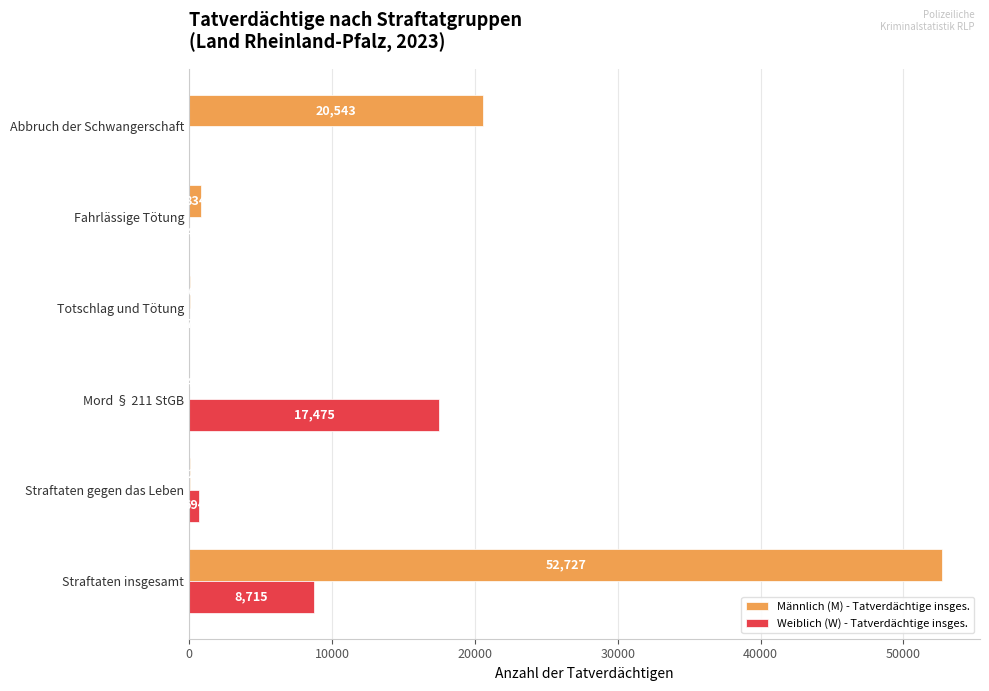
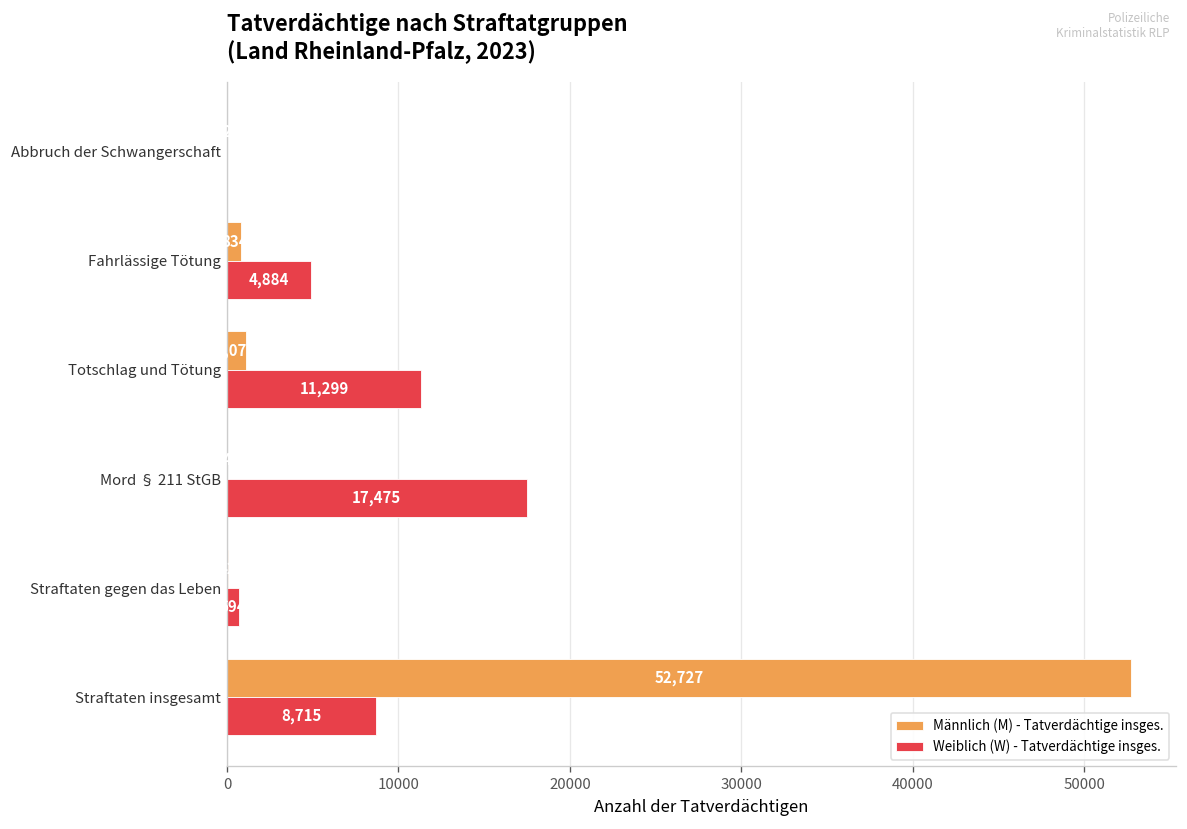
  {
    "Männlich (M) - Tatverdächtige insges.": {
-     "Abbruch der Schwangerschaft": 20500,
+     "Abbruch der Schwangerschaft": 0,
      "Fahrlässige Tötung": 800,
-     "Totschlag und Tötung": 0
+     "Totschlag und Tötung": 1100
    },
    "Weiblich (W) - Tatverdächtige insges.": {
      "Abbruch der Schwangerschaft": 0,
-     "Fahrlässige Tötung": 0,
-     "Totschlag und Tötung": 0,
+     "Fahrlässige Tötung": 4900,
+     "Totschlag und Tötung": 11300,
      "Straftaten gegen das Leben": 700
    }
  }
